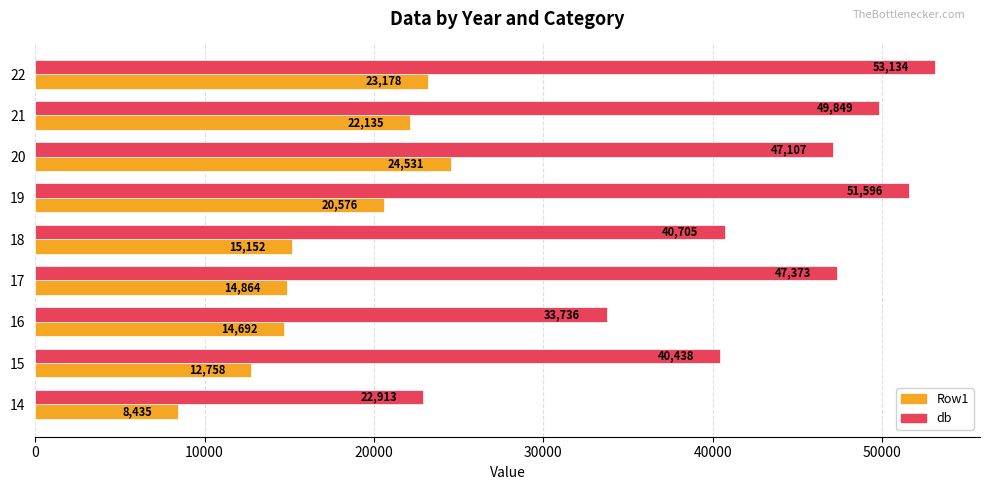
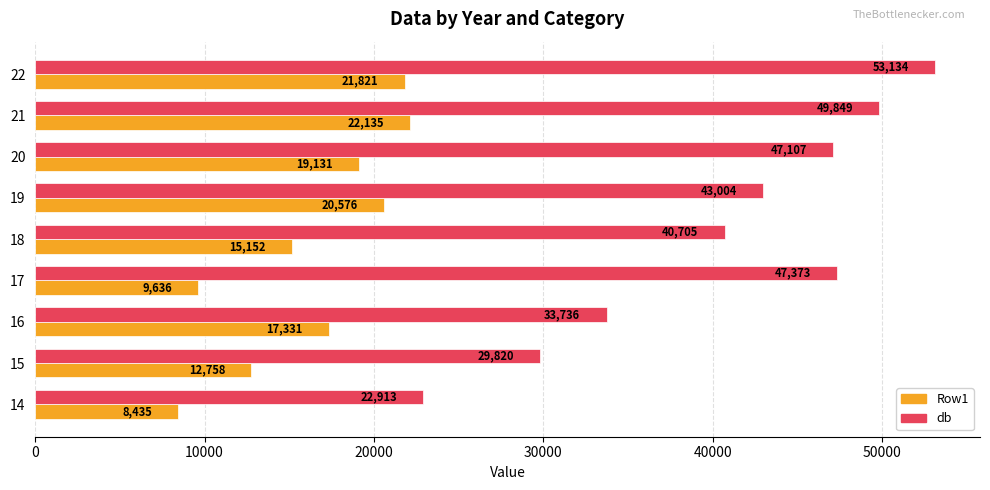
  {
    "Row1": {
-     "22": "23,178",
+     "22": "21,821",
      "21": "22,135",
-     "20": "24,531",
+     "20": "19,131",
      "19": "20,576",
      "18": "15,152",
-     "17": "14,864",
-     "16": "14,692",
+     "17": "9,636",
+     "16": "17,331",
      "15": "12,758",
      "14": "8,435"
    },
    "db": {
      "22": "53,134",
      "21": "49,849",
      "20": "47,107",
-     "19": "51,596",
+     "19": "43,004",
      "18": "40,705",
      "17": "47,373",
      "16": "33,736",
-     "15": "40,438",
+     "15": "29,820",
      "14": "22,913"
    }
  }
